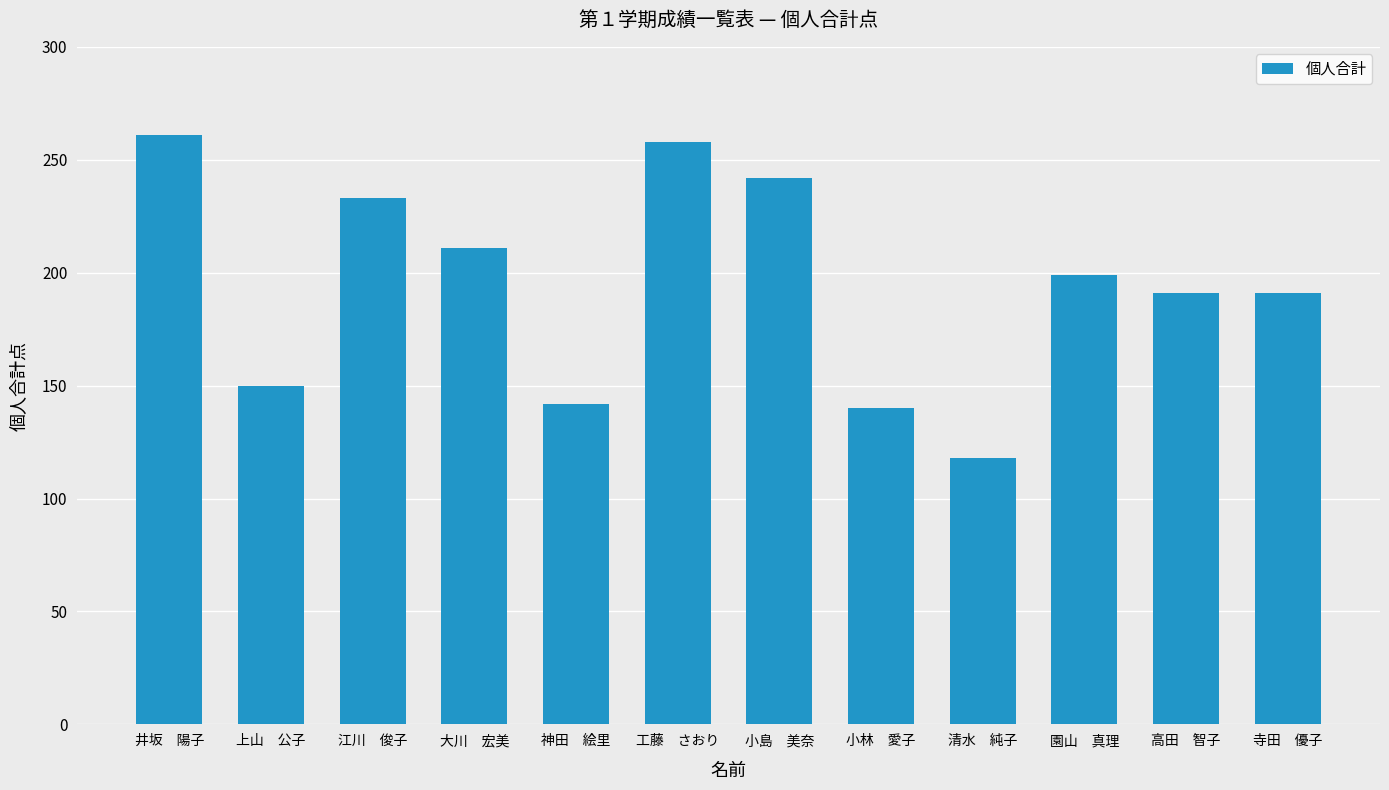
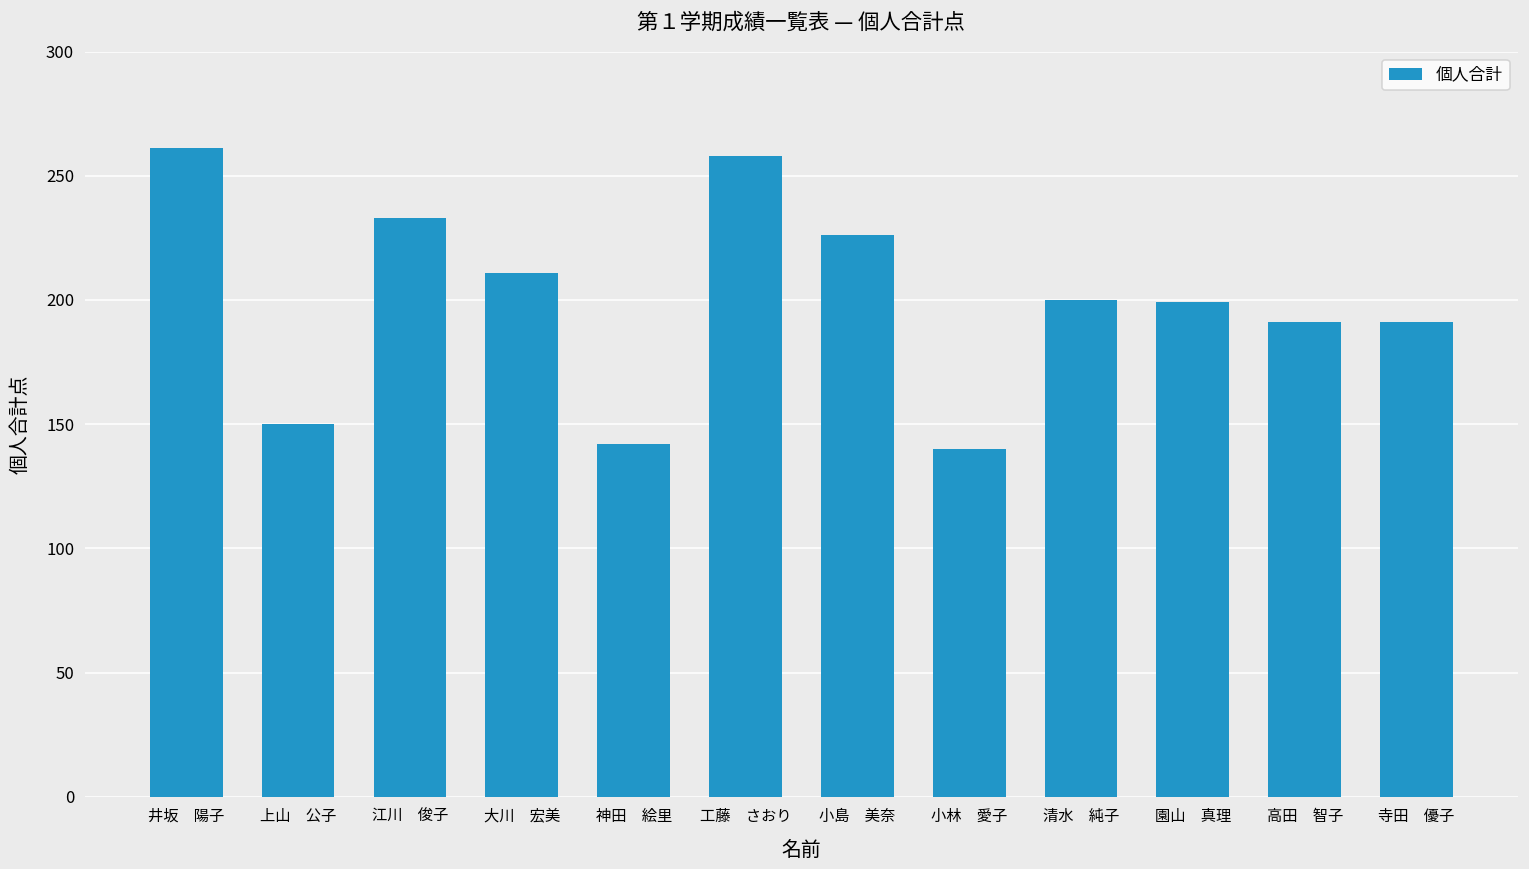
  {
    "井坂 陽子": 261,
    "上山 公子": 150,
    "江川 俊子": 233,
    "大川 宏美": 211,
    "神田 絵里": 142,
    "工藤 さおり": 258,
-   "小島 美奈": 242,
+   "小島 美奈": 226,
    "小林 愛子": 140,
-   "清水 純子": 118,
+   "清水 純子": 200,
    "園山 真理": 199,
    "高田 智子": 191,
    "寺田 優子": 191
  }
